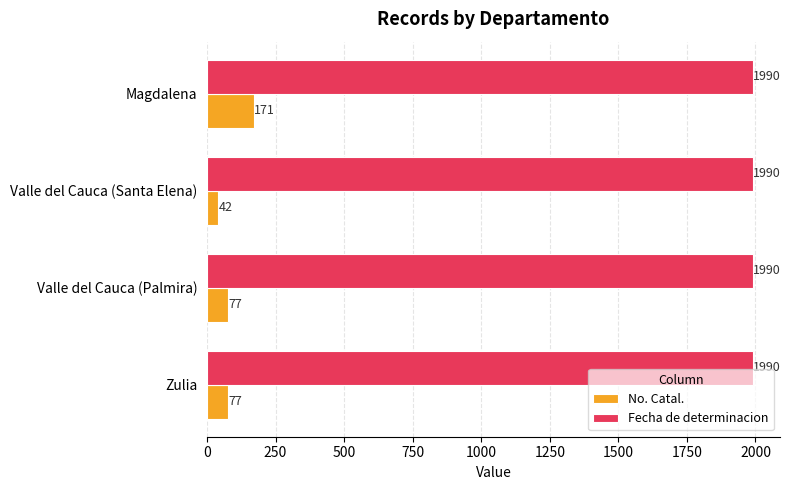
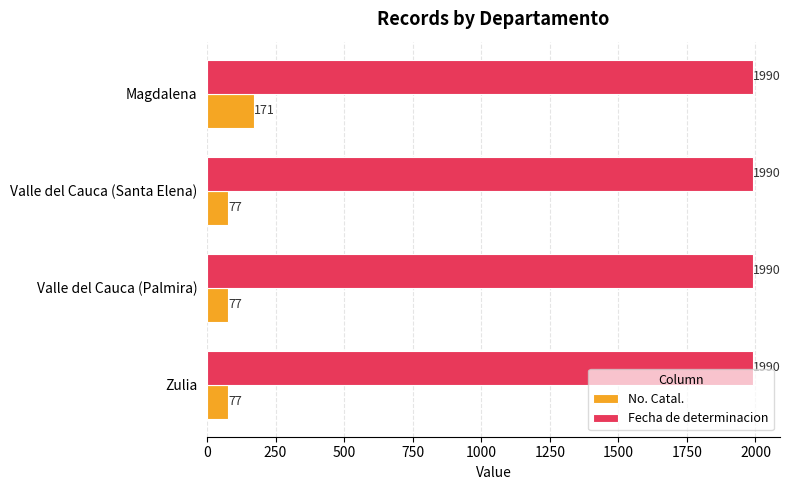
  {
    "No. Catal.": {
      "Magdalena": 171,
-     "Valle del Cauca (Santa Elena)": 42,
+     "Valle del Cauca (Santa Elena)": 77,
      "Valle del Cauca (Palmira)": 77,
      "Zulia": 77
    },
    "Fecha de determinacion": {
      "Magdalena": 1990,
      "Valle del Cauca (Santa Elena)": 1990,
      "Valle del Cauca (Palmira)": 1990
    }
  }
